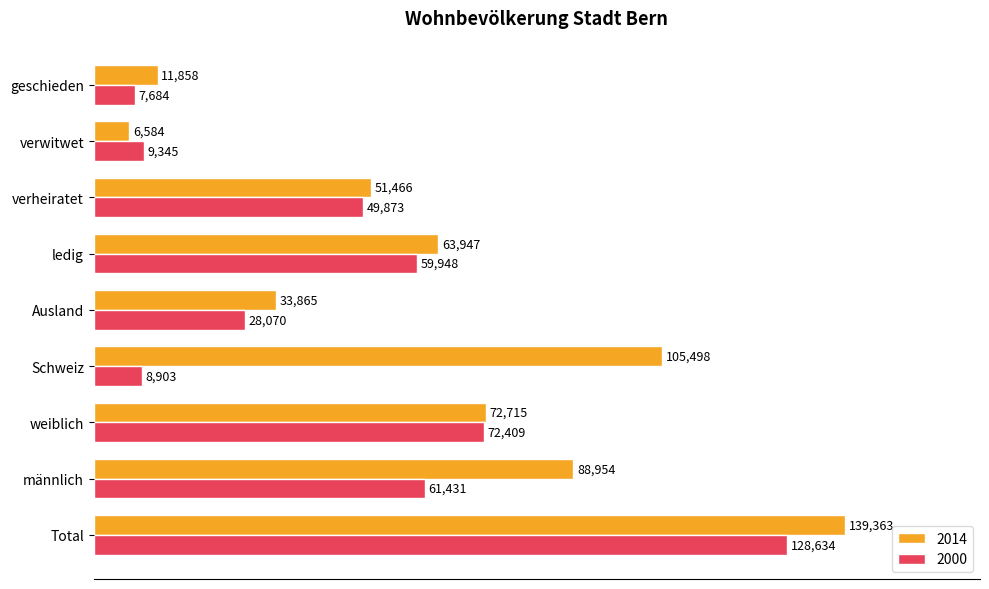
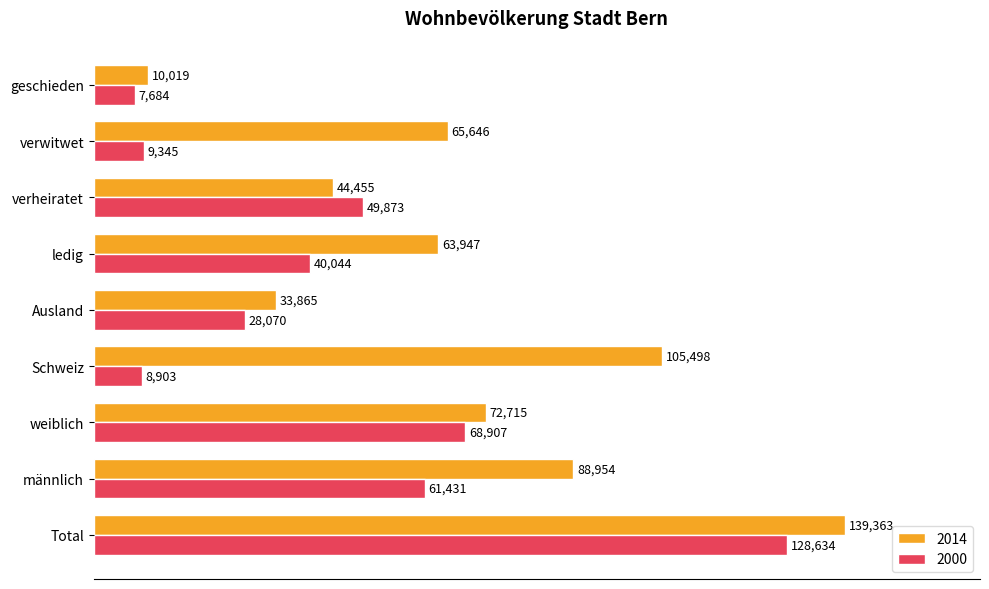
  {
    "2014": {
-     "geschieden": "11,858",
-     "verwitwet": "6,584",
-     "verheiratet": "51,466",
+     "geschieden": "10,019",
+     "verwitwet": "65,646",
+     "verheiratet": "44,455",
      "ledig": "63,947",
      "Ausland": "33,865",
      "Schweiz": "105,498",
      "weiblich": "72,715",
      "männlich": "88,954"
    },
    "2000": {
      "geschieden": "7,684",
      "verwitwet": "9,345",
      "verheiratet": "49,873",
-     "ledig": "59,948",
+     "ledig": "40,044",
      "Ausland": "28,070",
      "Schweiz": "8,903",
-     "weiblich": "72,409",
+     "weiblich": "68,907",
      "männlich": "61,431",
      "Total": "128,634"
    }
  }
